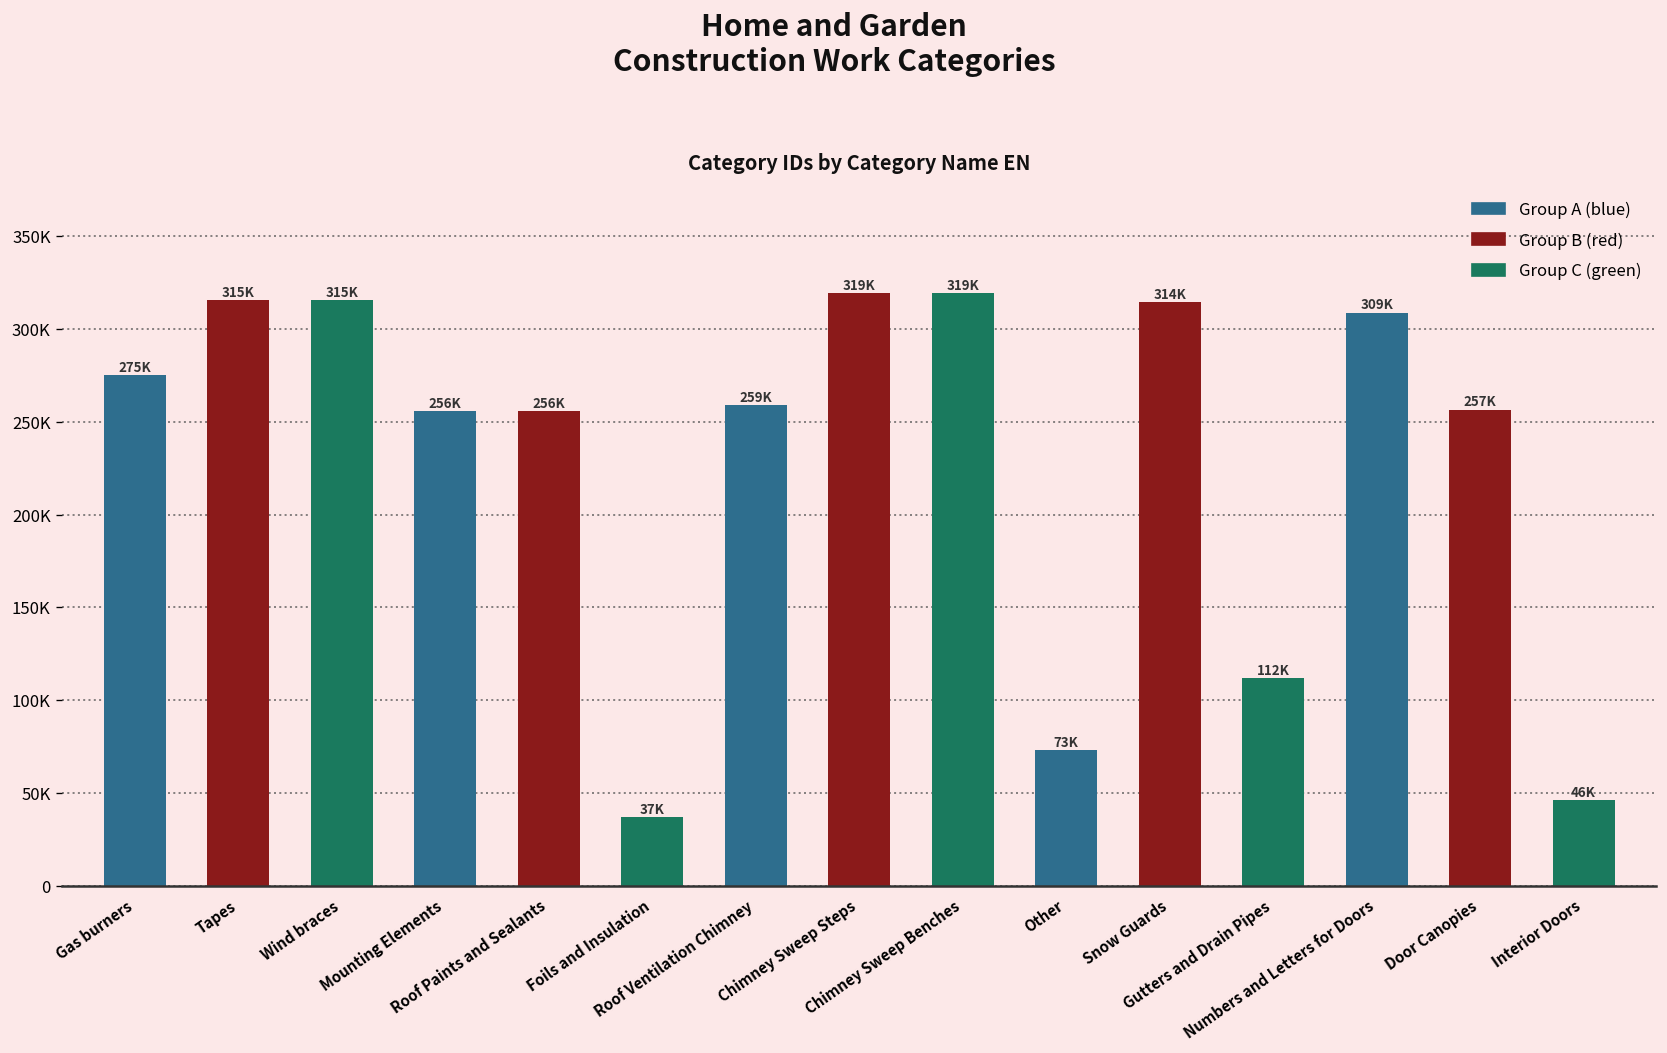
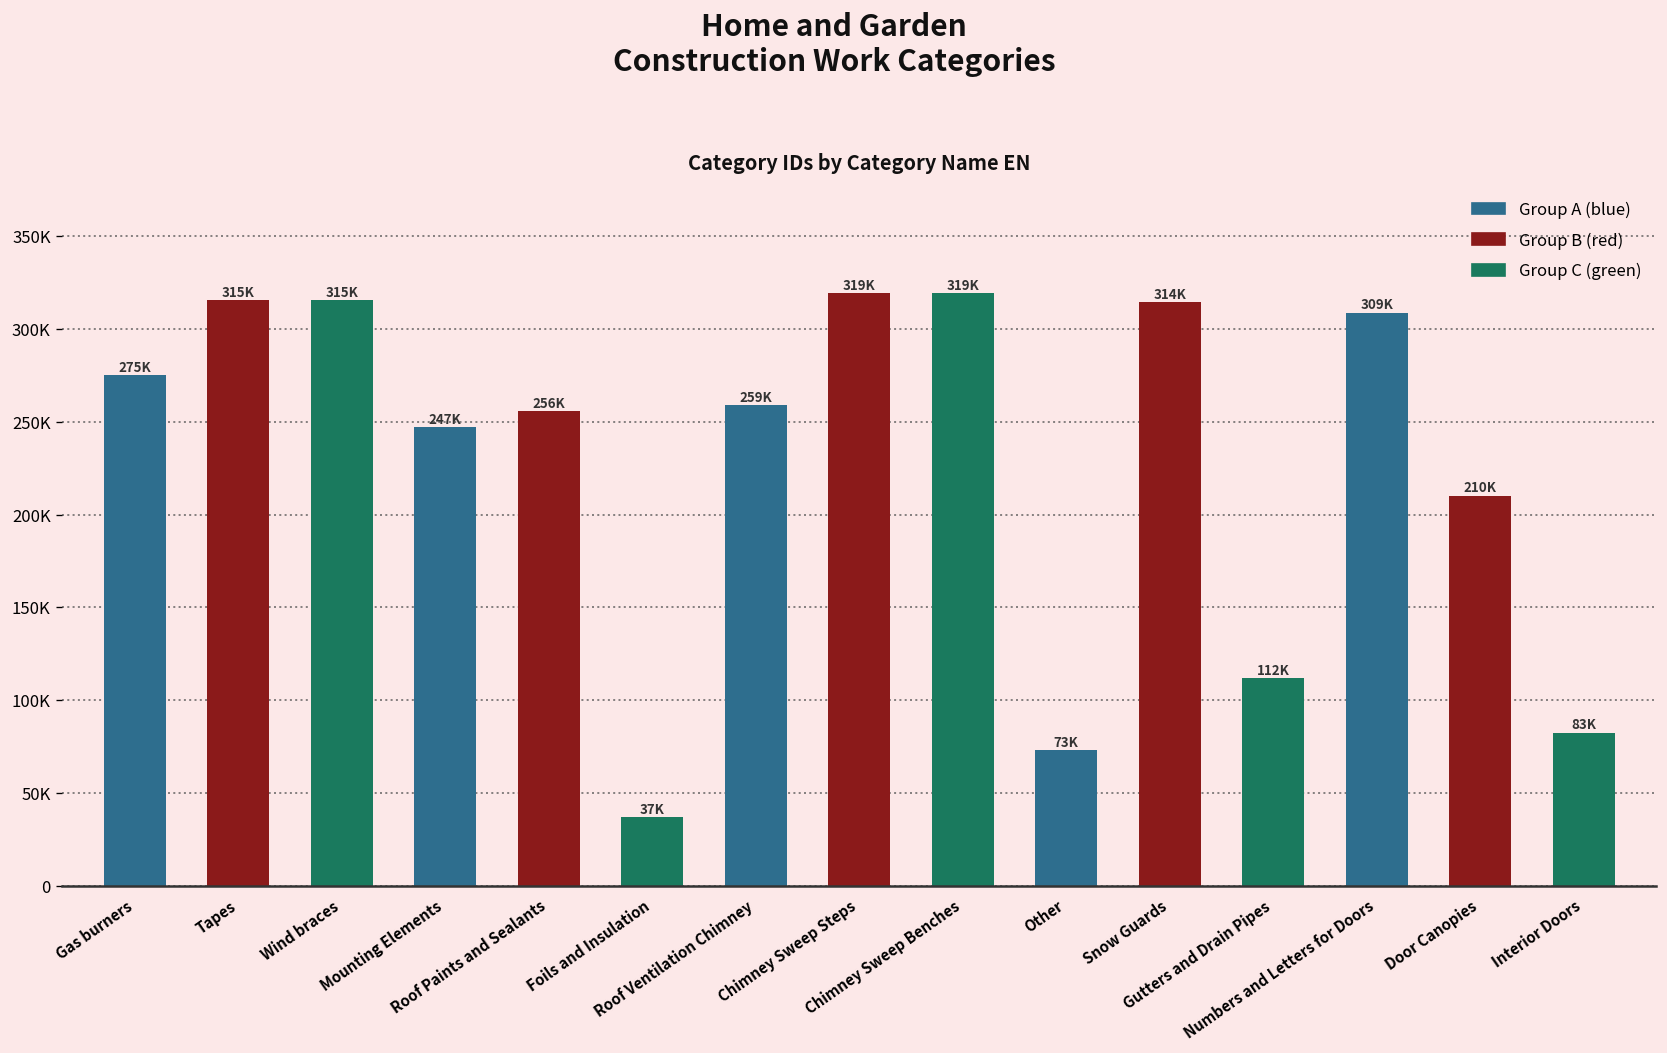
  {
    "Gas burners": "275K",
    "Tapes": "315K",
    "Wind braces": "315K",
-   "Mounting Elements": "256K",
+   "Mounting Elements": "247K",
    "Roof Paints and Sealants": "256K",
    "Foils and Insulation": "37K",
    "Roof Ventilation Chimney": "259K",
    "Chimney Sweep Steps": "319K",
    "Chimney Sweep Benches": "319K",
    "Other": "73K",
    "Snow Guards": "314K",
    "Gutters and Drain Pipes": "112K",
    "Numbers and Letters for Doors": "309K",
-   "Door Canopies": "257K",
-   "Interior Doors": "46K"
+   "Door Canopies": "210K",
+   "Interior Doors": "83K"
  }
